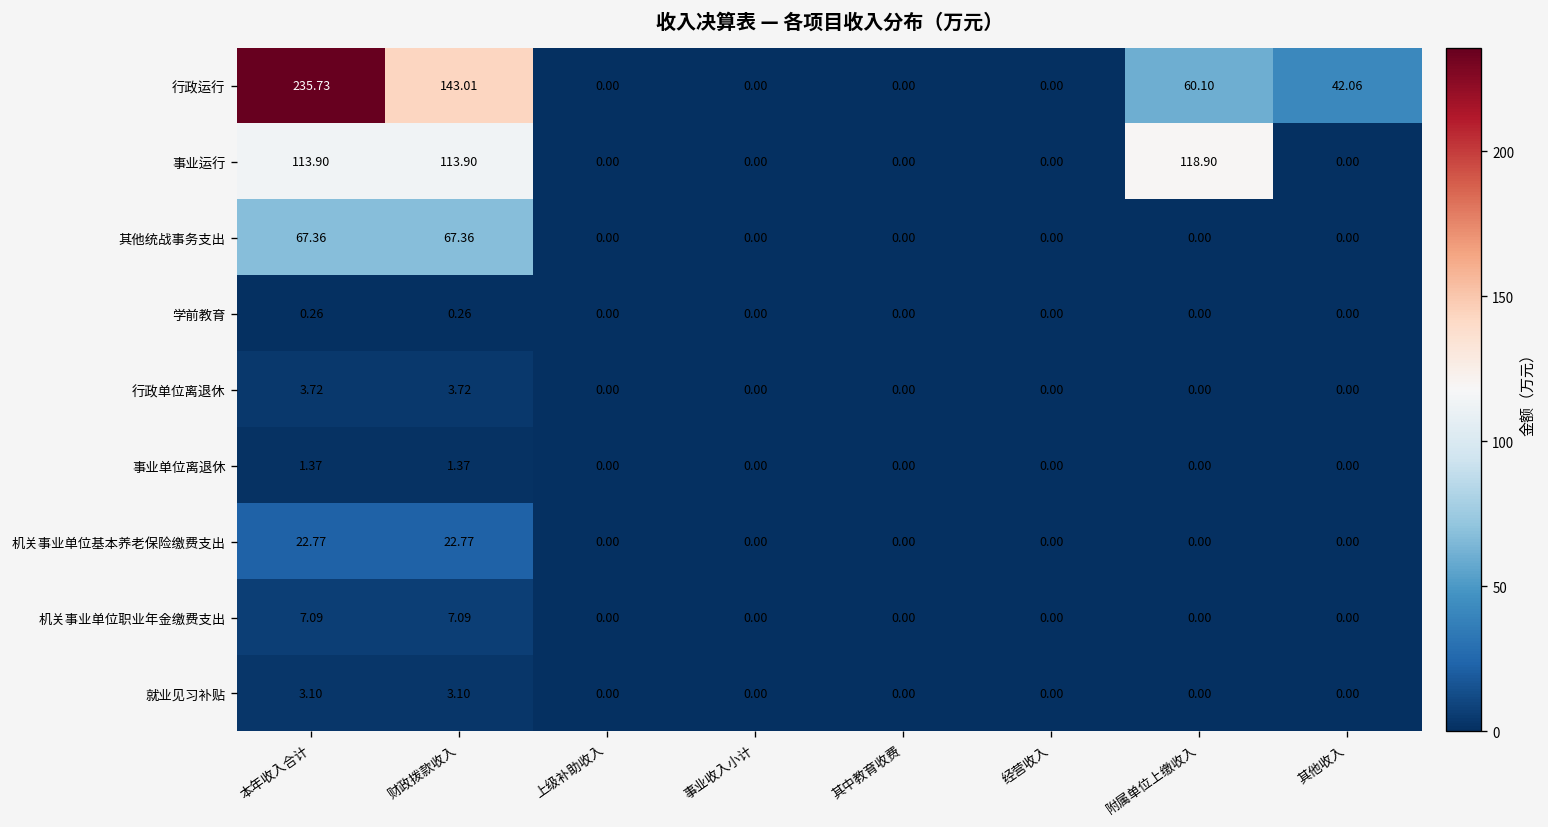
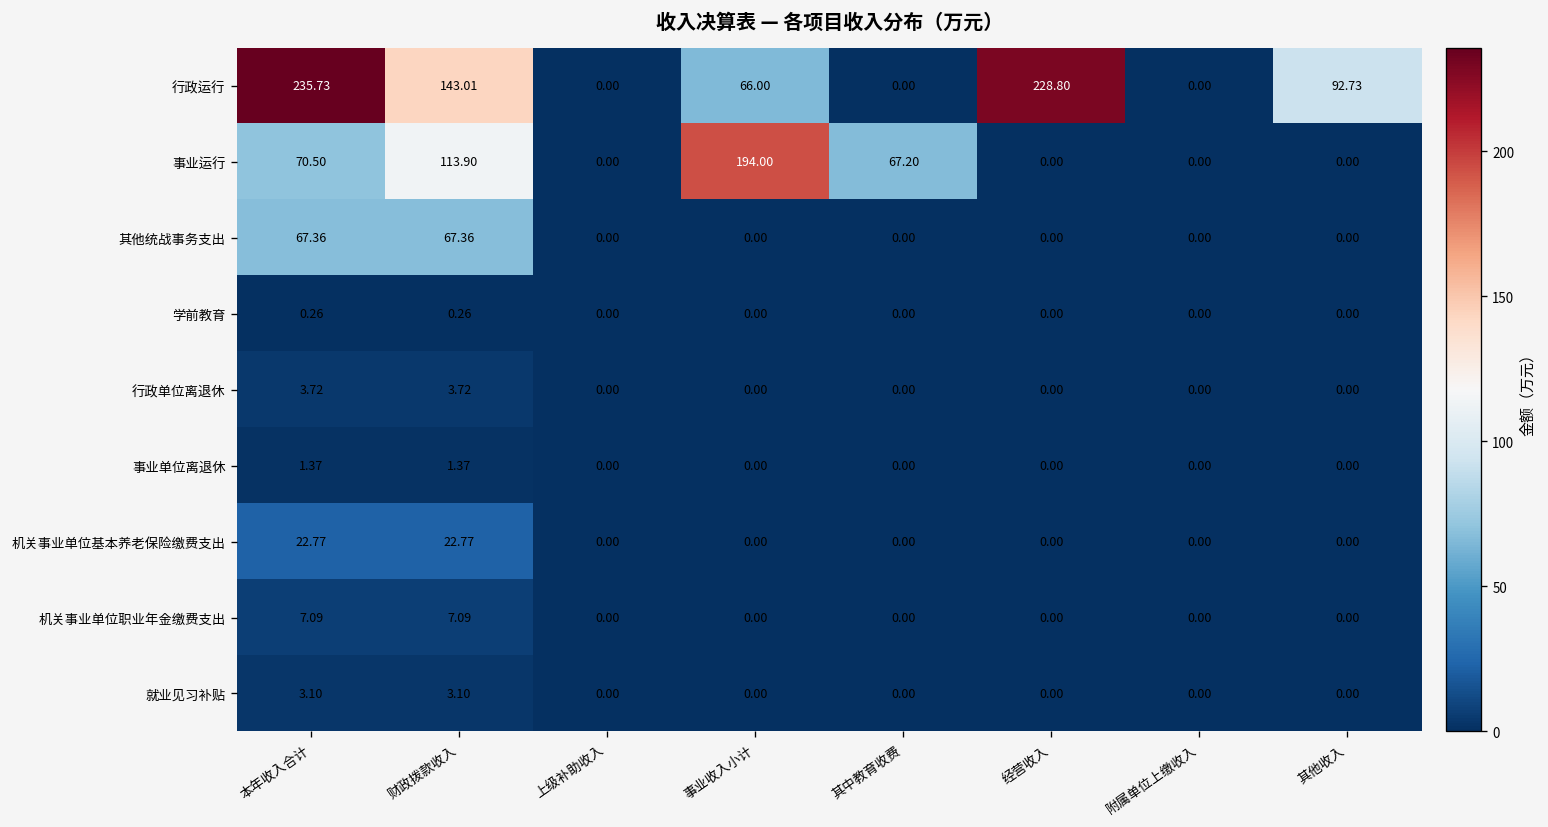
  {
    "行政运行": {
      "本年收入合计": 235.73,
      "财政拨款收入": 143.01,
      "上级补助收入": 0.00,
-     "事业收入小计": 0.00,
+     "事业收入小计": 66.00,
      "其中教育收费": 0.00,
-     "经营收入": 0.00,
-     "附属单位上缴收入": 60.10,
-     "其他收入": 42.06
+     "经营收入": 228.80,
+     "附属单位上缴收入": 0.00,
+     "其他收入": 92.73
    },
    "事业运行": {
-     "本年收入合计": 113.90,
+     "本年收入合计": 70.50,
      "财政拨款收入": 113.90,
      "上级补助收入": 0.00,
-     "事业收入小计": 0.00,
-     "其中教育收费": 0.00,
+     "事业收入小计": 194.00,
+     "其中教育收费": 67.20,
      "经营收入": 0.00,
-     "附属单位上缴收入": 118.90,
+     "附属单位上缴收入": 0.00,
      "其他收入": 0.00
    },
    "其他统战事务支出": {
      "本年收入合计": 67.36,
      "财政拨款收入": 67.36,
      "上级补助收入": 0.00,
      "事业收入小计": 0.00,
      "其中教育收费": 0.00,
      "经营收入": 0.00,
      "附属单位上缴收入": 0.00,
      "其他收入": 0.00
    },
    "学前教育": {
      "本年收入合计": 0.26,
      "财政拨款收入": 0.26,
      "上级补助收入": 0.00,
      "事业收入小计": 0.00,
      "其中教育收费": 0.00,
      "经营收入": 0.00,
      "附属单位上缴收入": 0.00,
      "其他收入": 0.00
    },
    "行政单位离退休": {
      "本年收入合计": 3.72,
      "财政拨款收入": 3.72,
      "上级补助收入": 0.00,
      "事业收入小计": 0.00,
      "其中教育收费": 0.00,
      "经营收入": 0.00,
      "附属单位上缴收入": 0.00,
      "其他收入": 0.00
    },
    "事业单位离退休": {
      "本年收入合计": 1.37,
      "财政拨款收入": 1.37,
      "上级补助收入": 0.00,
      "事业收入小计": 0.00,
      "其中教育收费": 0.00,
      "经营收入": 0.00,
      "附属单位上缴收入": 0.00,
      "其他收入": 0.00
    },
    "机关事业单位基本养老保险缴费支出": {
      "本年收入合计": 22.77,
      "财政拨款收入": 22.77,
      "上级补助收入": 0.00,
      "事业收入小计": 0.00,
      "其中教育收费": 0.00,
      "经营收入": 0.00,
      "附属单位上缴收入": 0.00,
      "其他收入": 0.00
    },
    "机关事业单位职业年金缴费支出": {
      "本年收入合计": 7.09,
      "财政拨款收入": 7.09,
      "上级补助收入": 0.00,
      "事业收入小计": 0.00,
      "其中教育收费": 0.00,
      "经营收入": 0.00,
      "附属单位上缴收入": 0.00,
      "其他收入": 0.00
    },
    "就业见习补贴": {
      "本年收入合计": 3.10,
      "财政拨款收入": 3.10,
      "上级补助收入": 0.00,
      "事业收入小计": 0.00,
      "其中教育收费": 0.00,
      "经营收入": 0.00,
      "附属单位上缴收入": 0.00,
      "其他收入": 0.00
    }
  }
